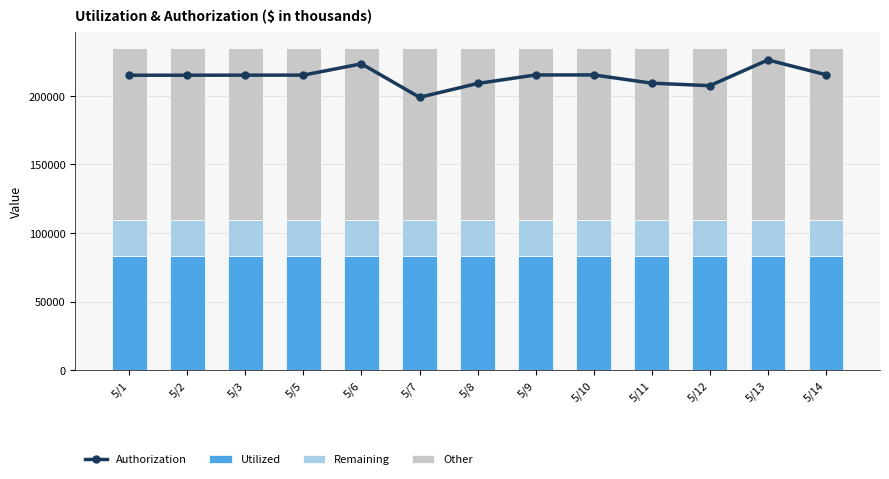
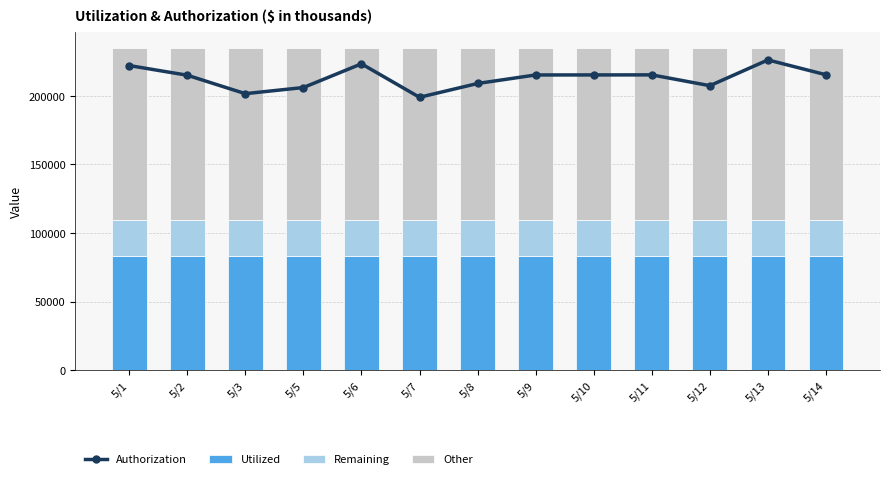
  {
    "Authorization": {
-     "5/1": 215000,
+     "5/1": 222000,
      "5/2": 215000,
-     "5/3": 215000,
-     "5/5": 215000,
+     "5/3": 202000,
+     "5/5": 206000,
      "5/6": 223000,
      "5/7": 199000,
      "5/8": 209000,
      "5/9": 215000,
      "5/10": 215000,
-     "5/11": 209000,
+     "5/11": 215000,
      "5/12": 207000,
      "5/13": 226000,
      "5/14": 215000
    },
    "Utilized": {
      "5/1": 84000,
      "5/2": 84000,
      "5/3": 84000,
      "5/5": 84000,
      "5/6": 84000,
      "5/7": 84000,
      "5/8": 84000,
      "5/9": 84000,
      "5/10": 84000,
      "5/11": 84000,
      "5/12": 84000,
      "5/13": 84000,
      "5/14": 84000
    }
  }
